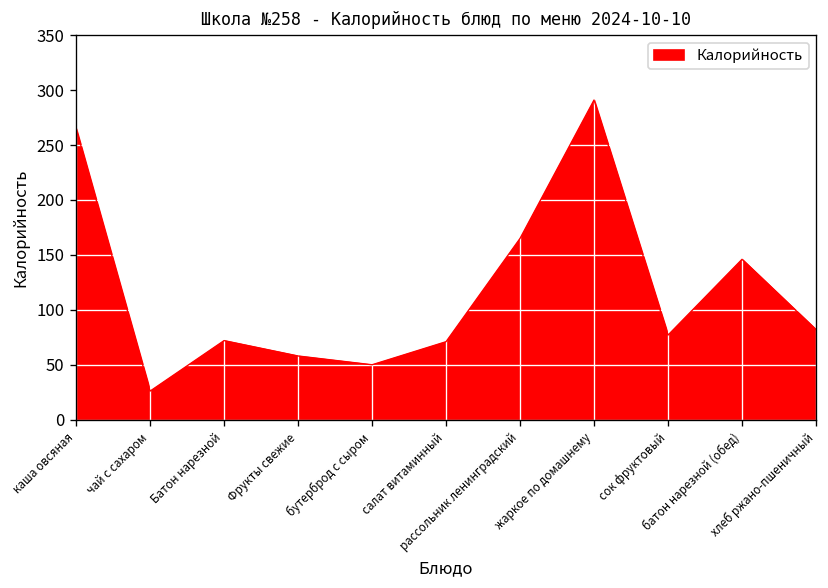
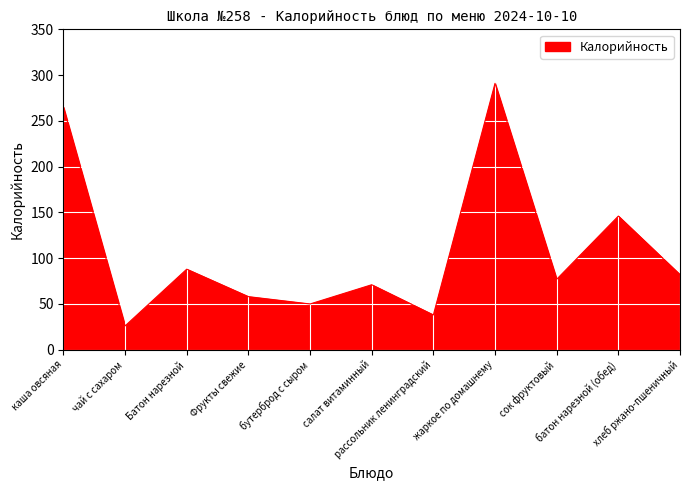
  {
    "каша овсяная": 270,
    "чай с сахаром": 30,
-   "Батон нарезной": 70,
+   "Батон нарезной": 90,
    "Фрукты свежие": 60,
    "бутерброд с сыром": 50,
    "салат витаминный": 70,
-   "рассольник ленинградский": 170,
+   "рассольник ленинградский": 40,
    "жаркое по домашнему": 290,
    "сок фруктовый": 80,
    "батон нарезной (обед)": 150,
    "хлеб ржано-пшеничный": 80
  }
